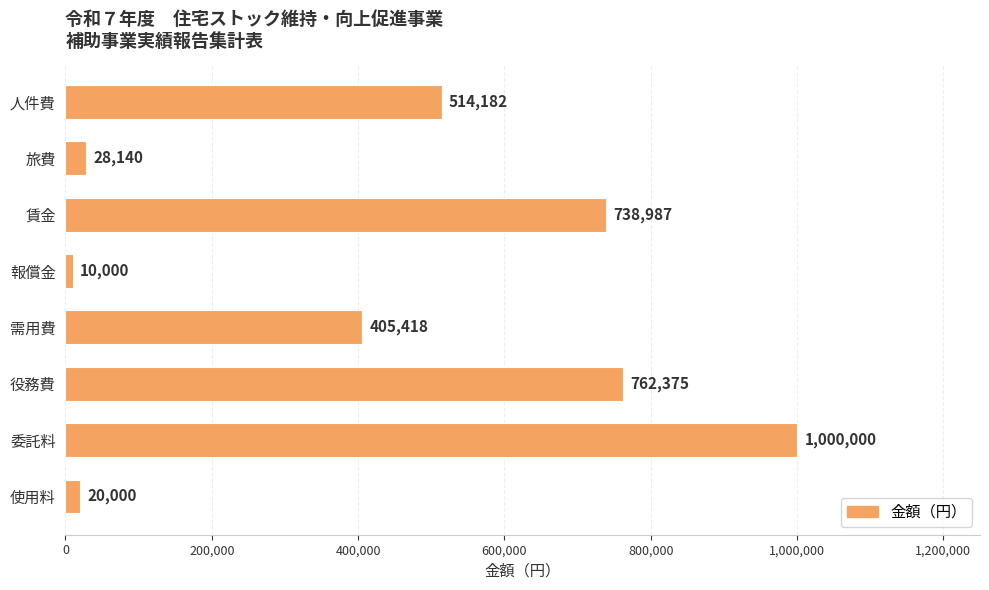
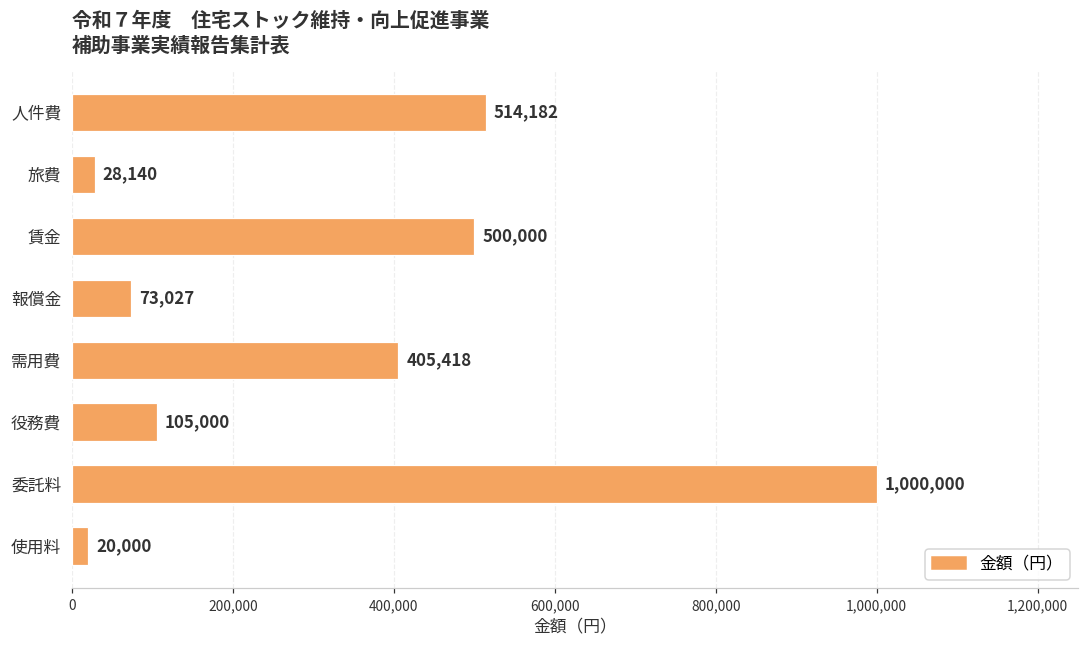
  {
    "人件費": "514,182",
    "旅費": "28,140",
-   "賃金": "738,987",
-   "報償金": "10,000",
+   "賃金": "500,000",
+   "報償金": "73,027",
    "需用費": "405,418",
-   "役務費": "762,375",
+   "役務費": "105,000",
    "委託料": "1,000,000",
    "使用料": "20,000"
  }
